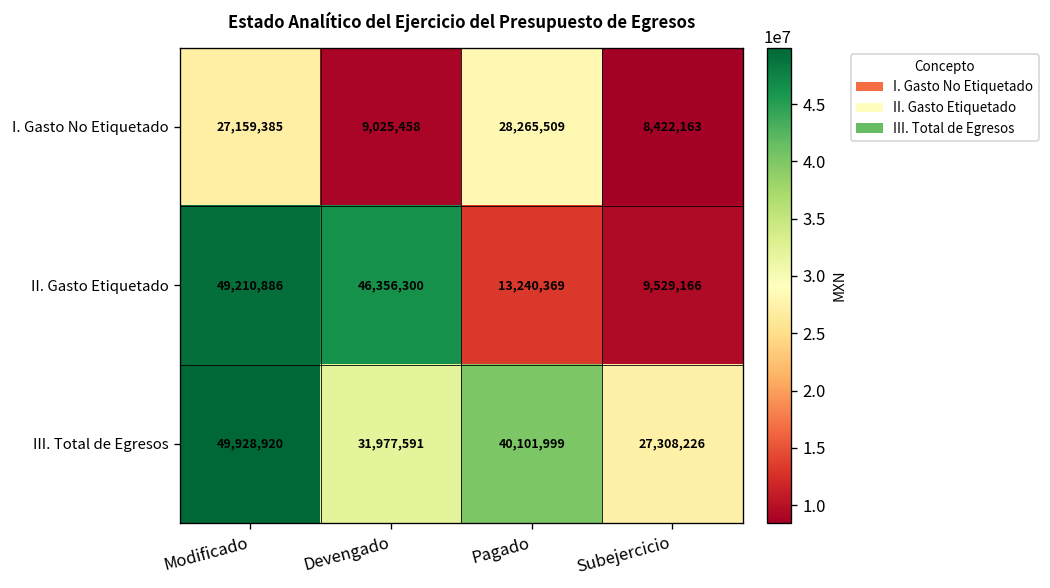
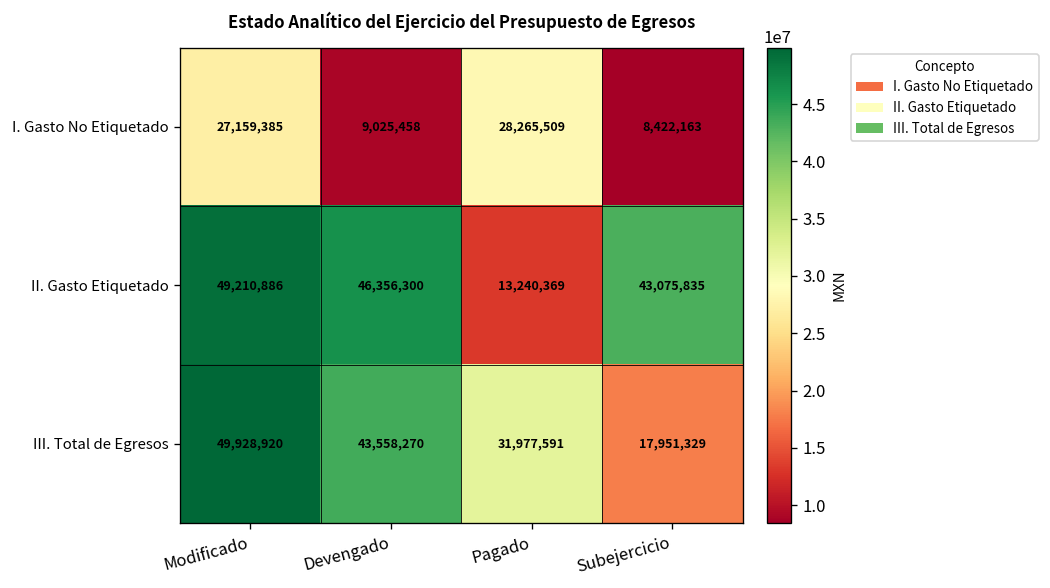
  {
    "I. Gasto No Etiquetado": {
      "Modificado": "27,159,385",
      "Devengado": "9,025,458",
      "Pagado": "28,265,509",
      "Subejercicio": "8,422,163"
    },
    "II. Gasto Etiquetado": {
      "Modificado": "49,210,886",
      "Devengado": "46,356,300",
      "Pagado": "13,240,369",
-     "Subejercicio": "9,529,166"
+     "Subejercicio": "43,075,835"
    },
    "III. Total de Egresos": {
      "Modificado": "49,928,920",
-     "Devengado": "31,977,591",
-     "Pagado": "40,101,999",
-     "Subejercicio": "27,308,226"
+     "Devengado": "43,558,270",
+     "Pagado": "31,977,591",
+     "Subejercicio": "17,951,329"
    }
  }
